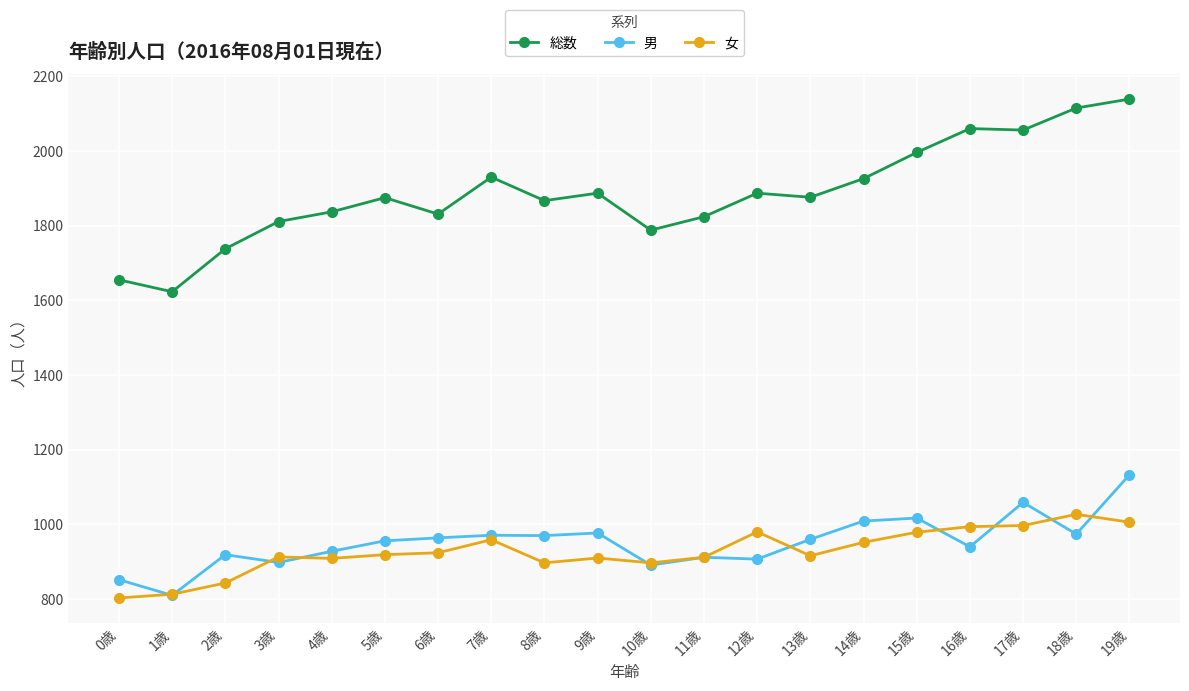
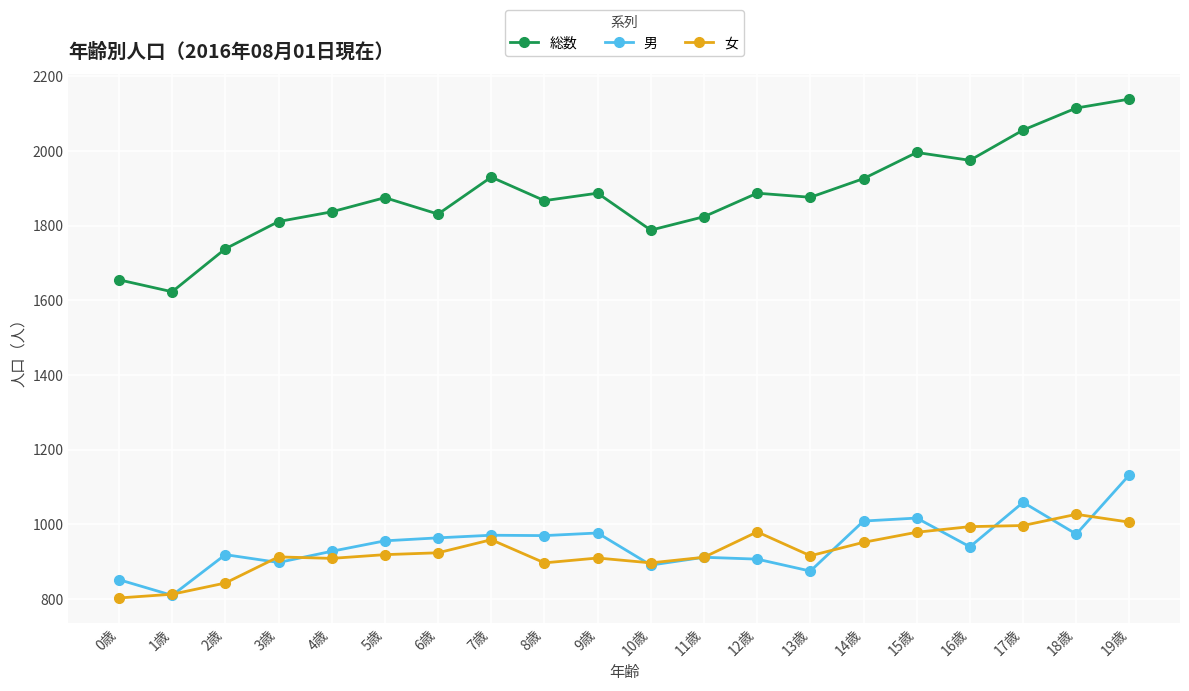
  {
    "総数": {
      "0歳": 1660,
      "1歳": 1620,
      "2歳": 1740,
      "3歳": 1810,
      "4歳": 1840,
      "5歳": 1880,
      "6歳": 1830,
      "7歳": 1930,
      "8歳": 1870,
      "9歳": 1890,
      "10歳": 1790,
      "11歳": 1820,
      "12歳": 1890,
      "13歳": 1880,
      "14歳": 1930,
      "15歳": 2000,
-     "16歳": 2060,
+     "16歳": 1980,
      "17歳": 2060,
      "18歳": 2120,
      "19歳": 2140
    },
    "男": {
      "0歳": 850,
      "2歳": 920,
      "3歳": 900,
      "4歳": 930,
      "5歳": 960,
      "6歳": 960,
      "7歳": 970,
      "8歳": 970,
      "9歳": 980,
      "12歳": 910,
-     "13歳": 960,
+     "13歳": 880,
      "14歳": 1010,
      "15歳": 1020,
      "16歳": 940,
      "17歳": 1060,
      "18歳": 970,
      "19歳": 1130
    },
    "女": {
      "0歳": 800,
      "2歳": 840,
      "3歳": 910,
      "4歳": 910,
      "5歳": 920,
      "6歳": 920,
      "7歳": 960,
      "8歳": 900,
      "9歳": 910,
      "12歳": 980,
      "13歳": 920,
      "14歳": 950,
      "15歳": 980,
      "16歳": 990,
      "17歳": 1000,
      "18歳": 1030,
      "19歳": 1010
    }
  }
